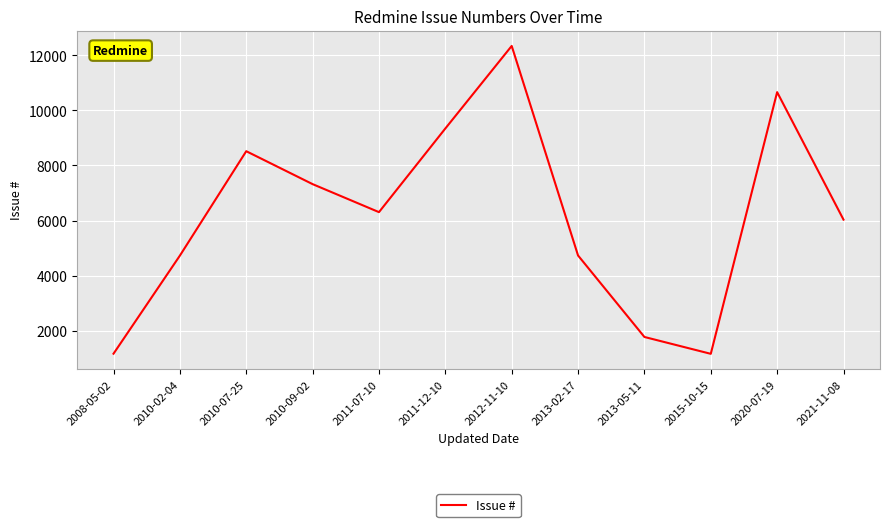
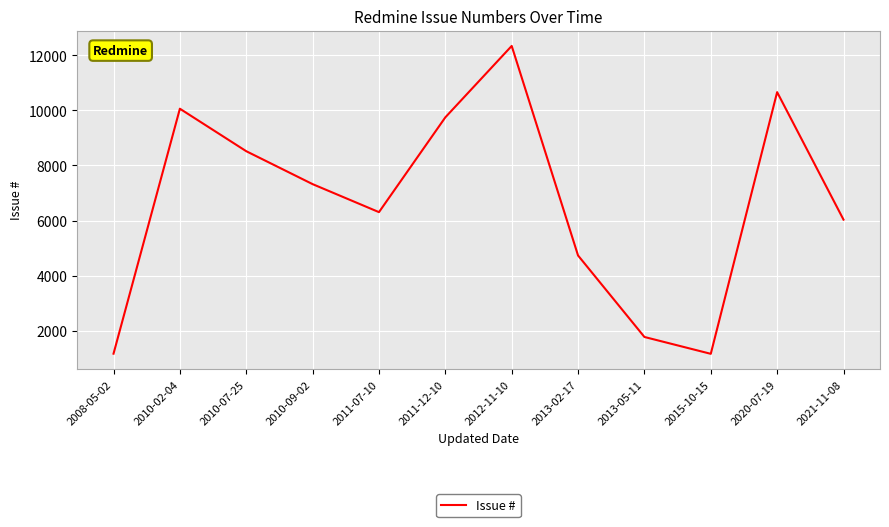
  {
    "2008-05-02": 1200,
-   "2010-02-04": 4700,
+   "2010-02-04": 10100,
    "2010-07-25": 8500,
    "2010-09-02": 7300,
    "2011-07-10": 6300,
-   "2011-12-10": 9300,
+   "2011-12-10": 9700,
    "2012-11-10": 12300,
    "2013-02-17": 4700,
    "2013-05-11": 1800,
    "2015-10-15": 1200,
    "2020-07-19": 10700,
    "2021-11-08": 6000
  }
